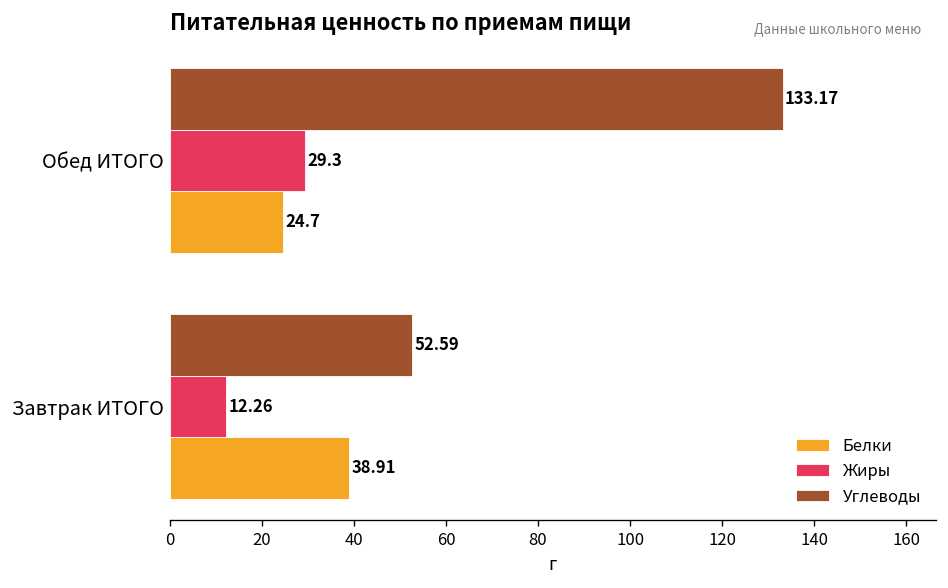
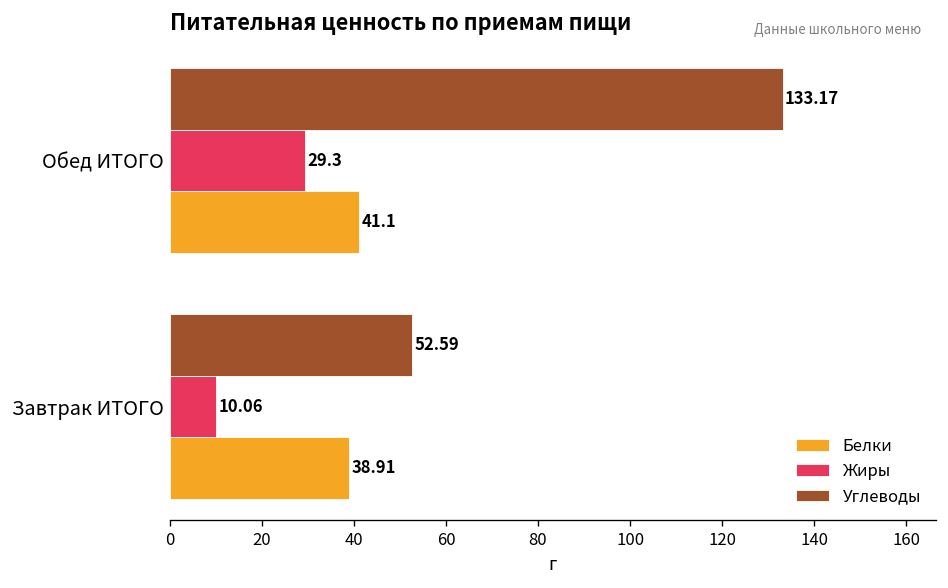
  {
    "Белки": {
-     "Обед ИТОГО": 24.7,
+     "Обед ИТОГО": 41.1,
      "Завтрак ИТОГО": 38.91
    },
    "Жиры": {
      "Обед ИТОГО": 29.3,
-     "Завтрак ИТОГО": 12.26
+     "Завтрак ИТОГО": 10.06
    },
    "Углеводы": {
      "Обед ИТОГО": 133.17,
      "Завтрак ИТОГО": 52.59
    }
  }
